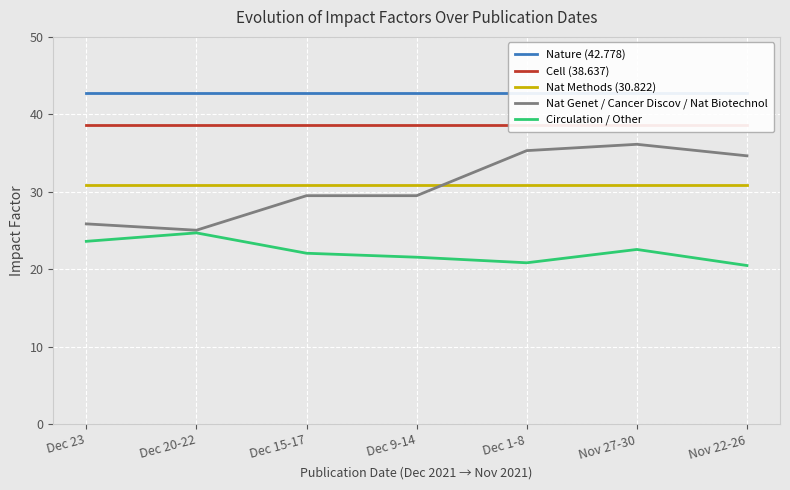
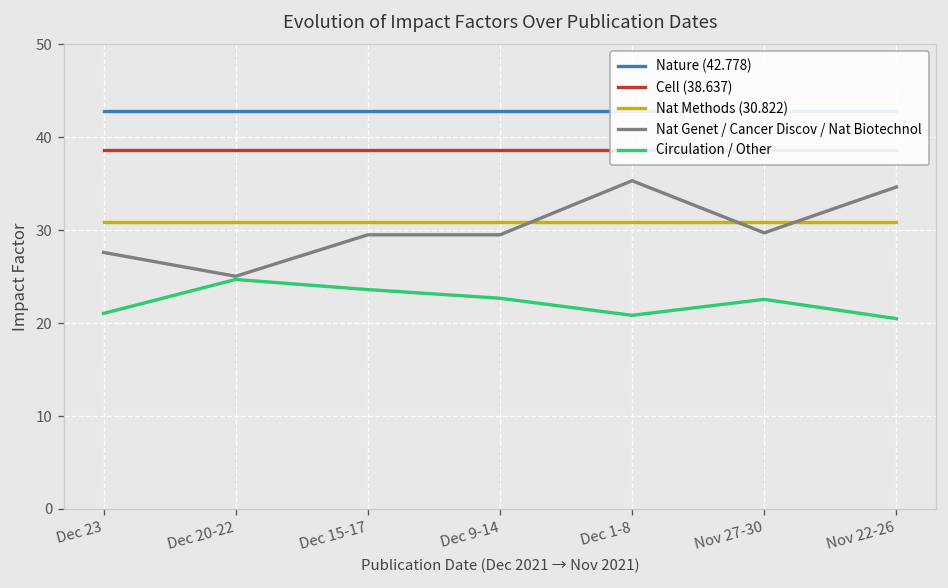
  {
    "Nature (42.778)": {
      "Dec 23": 43,
      "Dec 20-22": 43,
      "Dec 15-17": 43,
      "Dec 9-14": 43
    },
    "Cell (38.637)": {
      "Dec 23": 39,
      "Dec 20-22": 39,
      "Dec 15-17": 39,
      "Dec 9-14": 39
    },
    "Nat Methods (30.822)": {
      "Dec 23": 31,
      "Dec 20-22": 31,
      "Dec 15-17": 31,
      "Dec 9-14": 31,
      "Dec 1-8": 31,
      "Nov 27-30": 31,
      "Nov 22-26": 31
    },
    "Nat Genet / Cancer Discov / Nat Biotechnol": {
-     "Dec 23": 26,
+     "Dec 23": 28,
      "Dec 20-22": 25,
      "Dec 15-17": 29,
      "Dec 9-14": 29,
      "Dec 1-8": 35,
-     "Nov 27-30": 36,
+     "Nov 27-30": 30,
      "Nov 22-26": 35
    },
    "Circulation / Other": {
-     "Dec 23": 24,
+     "Dec 23": 21,
      "Dec 20-22": 25,
-     "Dec 15-17": 22,
-     "Dec 9-14": 22,
+     "Dec 15-17": 24,
+     "Dec 9-14": 23,
      "Dec 1-8": 21,
      "Nov 27-30": 23,
      "Nov 22-26": 20
    }
  }
